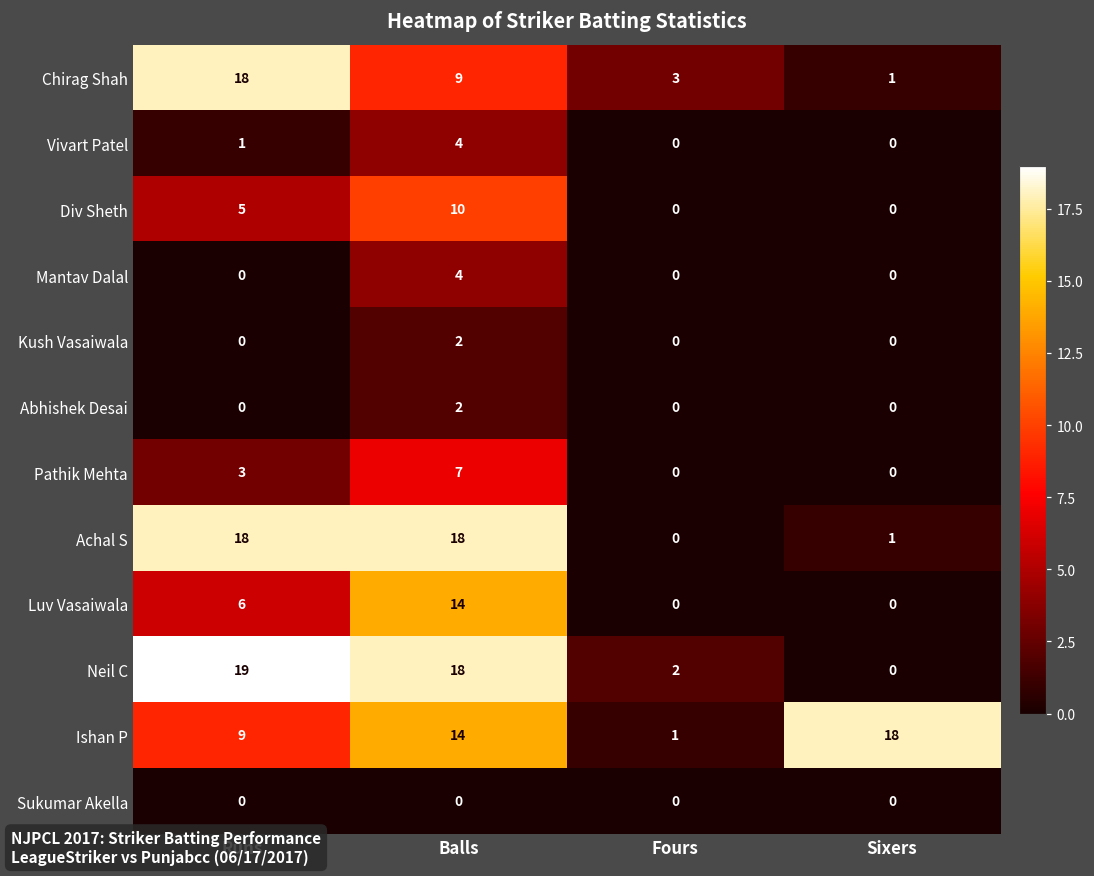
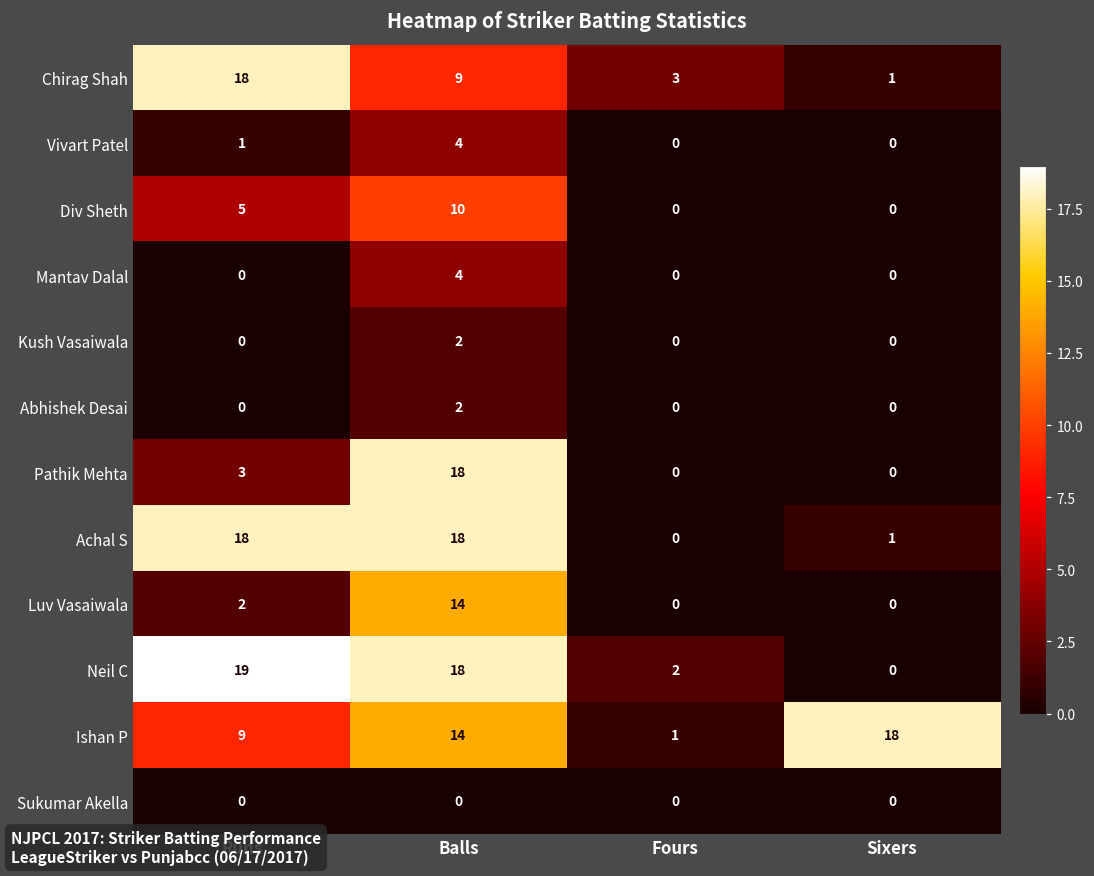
  {
    "Chirag Shah": {
      "Runs": 18,
      "Balls": 9,
      "Fours": 3,
      "Sixers": 1
    },
    "Vivart Patel": {
      "Runs": 1,
      "Balls": 4,
      "Fours": 0,
      "Sixers": 0
    },
    "Div Sheth": {
      "Runs": 5,
      "Balls": 10,
      "Fours": 0,
      "Sixers": 0
    },
    "Mantav Dalal": {
      "Runs": 0,
      "Balls": 4,
      "Fours": 0,
      "Sixers": 0
    },
    "Kush Vasaiwala": {
      "Runs": 0,
      "Balls": 2,
      "Fours": 0,
      "Sixers": 0
    },
    "Abhishek Desai": {
      "Runs": 0,
      "Balls": 2,
      "Fours": 0,
      "Sixers": 0
    },
    "Pathik Mehta": {
      "Runs": 3,
-     "Balls": 7,
+     "Balls": 18,
      "Fours": 0,
      "Sixers": 0
    },
    "Achal S": {
      "Runs": 18,
      "Balls": 18,
      "Fours": 0,
      "Sixers": 1
    },
    "Luv Vasaiwala": {
-     "Runs": 6,
+     "Runs": 2,
      "Balls": 14,
      "Fours": 0,
      "Sixers": 0
    },
    "Neil C": {
      "Runs": 19,
      "Balls": 18,
      "Fours": 2,
      "Sixers": 0
    },
    "Ishan P": {
      "Runs": 9,
      "Balls": 14,
      "Fours": 1,
      "Sixers": 18
    },
    "Sukumar Akella": {
      "Runs": 0,
      "Balls": 0,
      "Fours": 0,
      "Sixers": 0
    }
  }
